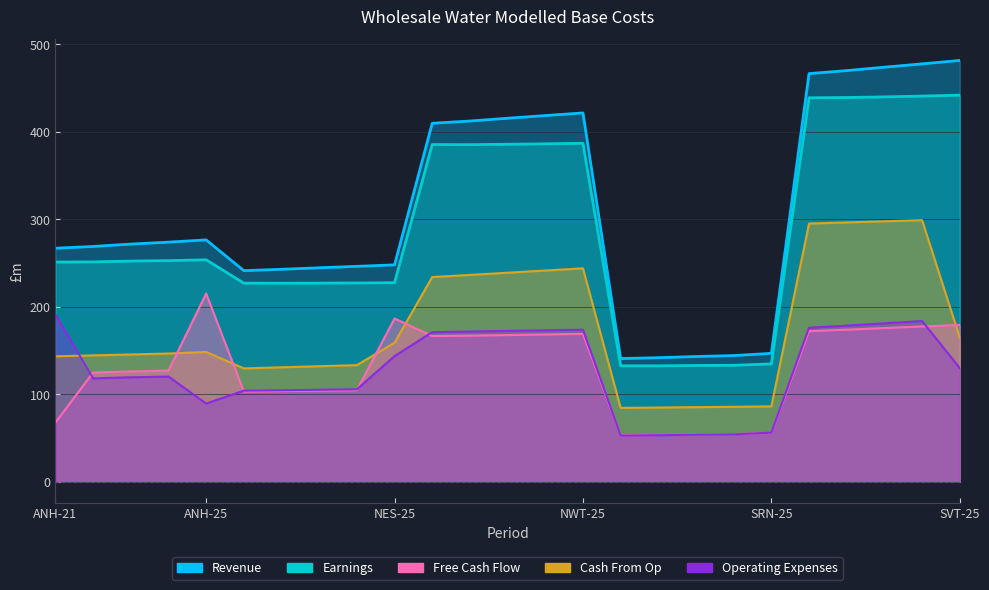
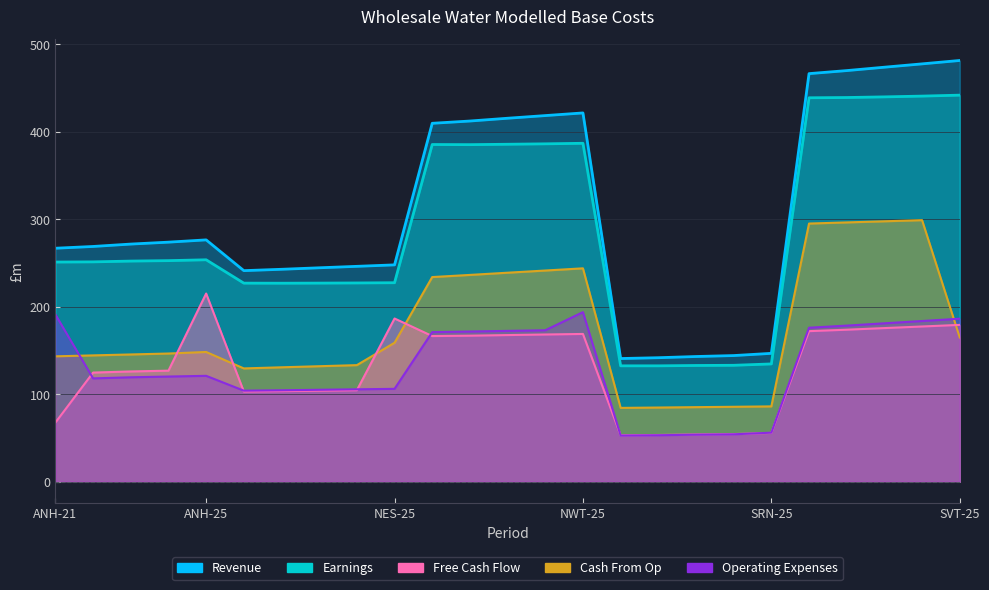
  {
    "Cash From Op": {
      "ANH-21": 140,
      "ANH-25": 150,
      "NES-25": 160,
      "NWT-25": 240,
      "SRN-25": 90,
      "SVT-25": 160
    },
    "Free Cash Flow": {
      "ANH-21": 70,
      "ANH-25": 220,
      "NES-25": 190,
      "NWT-25": 170,
      "SVT-25": 180
    },
    "Operating Expenses": {
      "ANH-21": 190,
-     "ANH-25": 90,
-     "NES-25": 140,
-     "NWT-25": 170,
-     "SVT-25": 130
+     "ANH-25": 120,
+     "NES-25": 110,
+     "NWT-25": 190,
+     "SVT-25": 190
    }
  }
